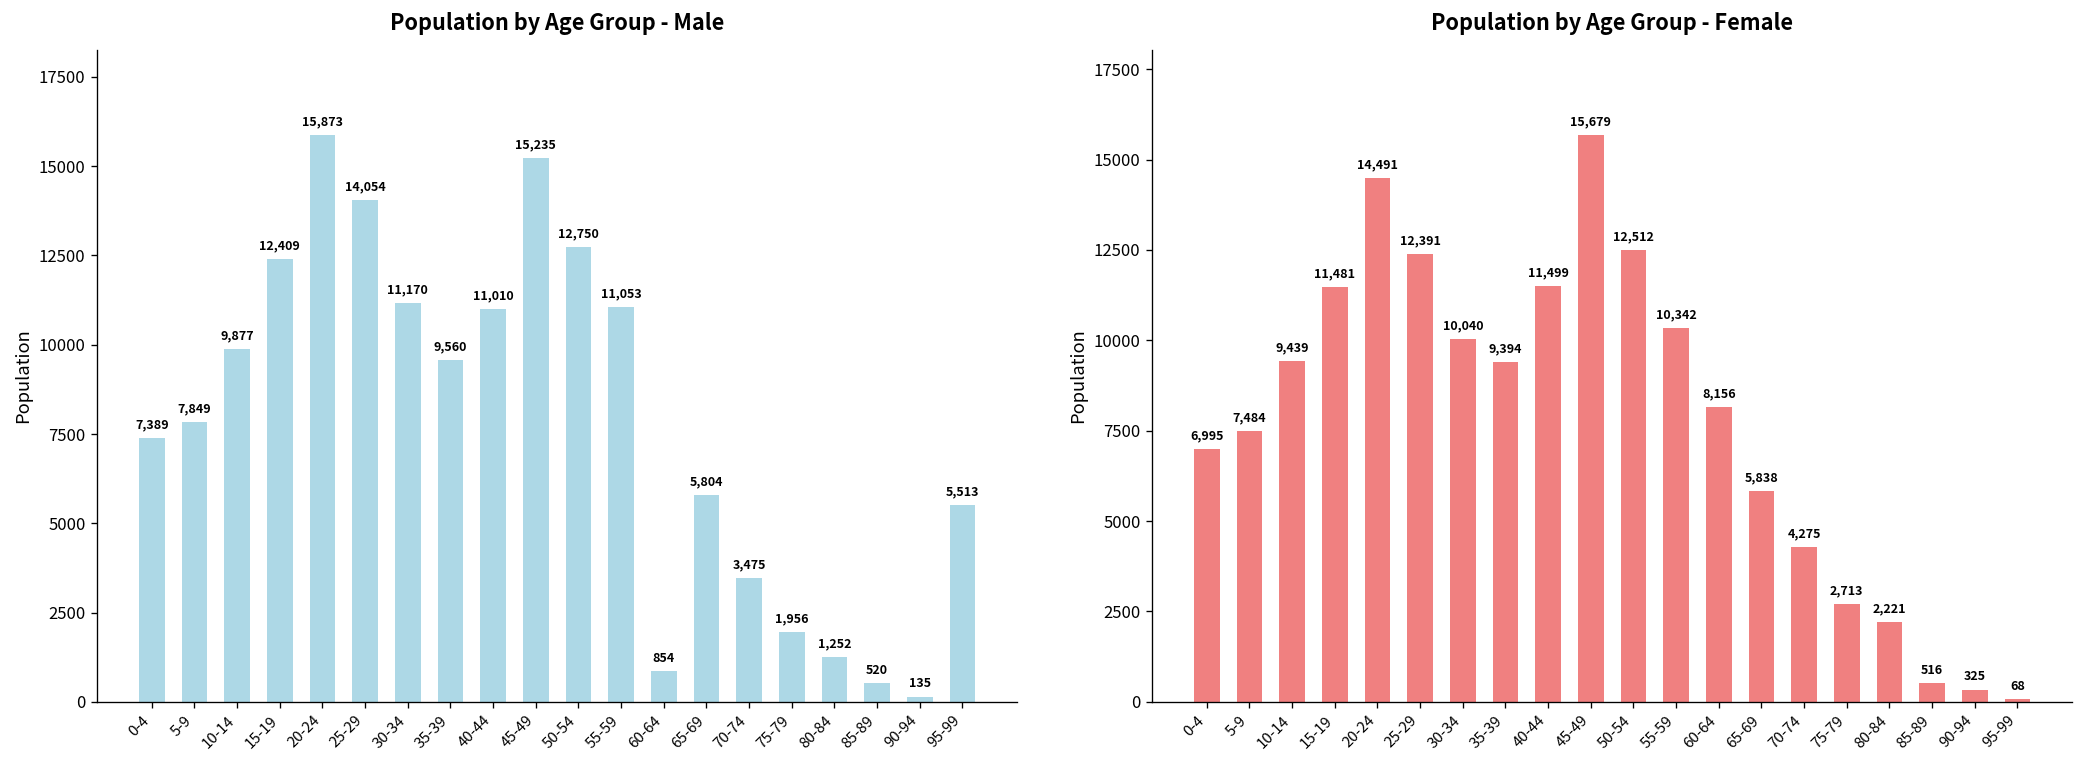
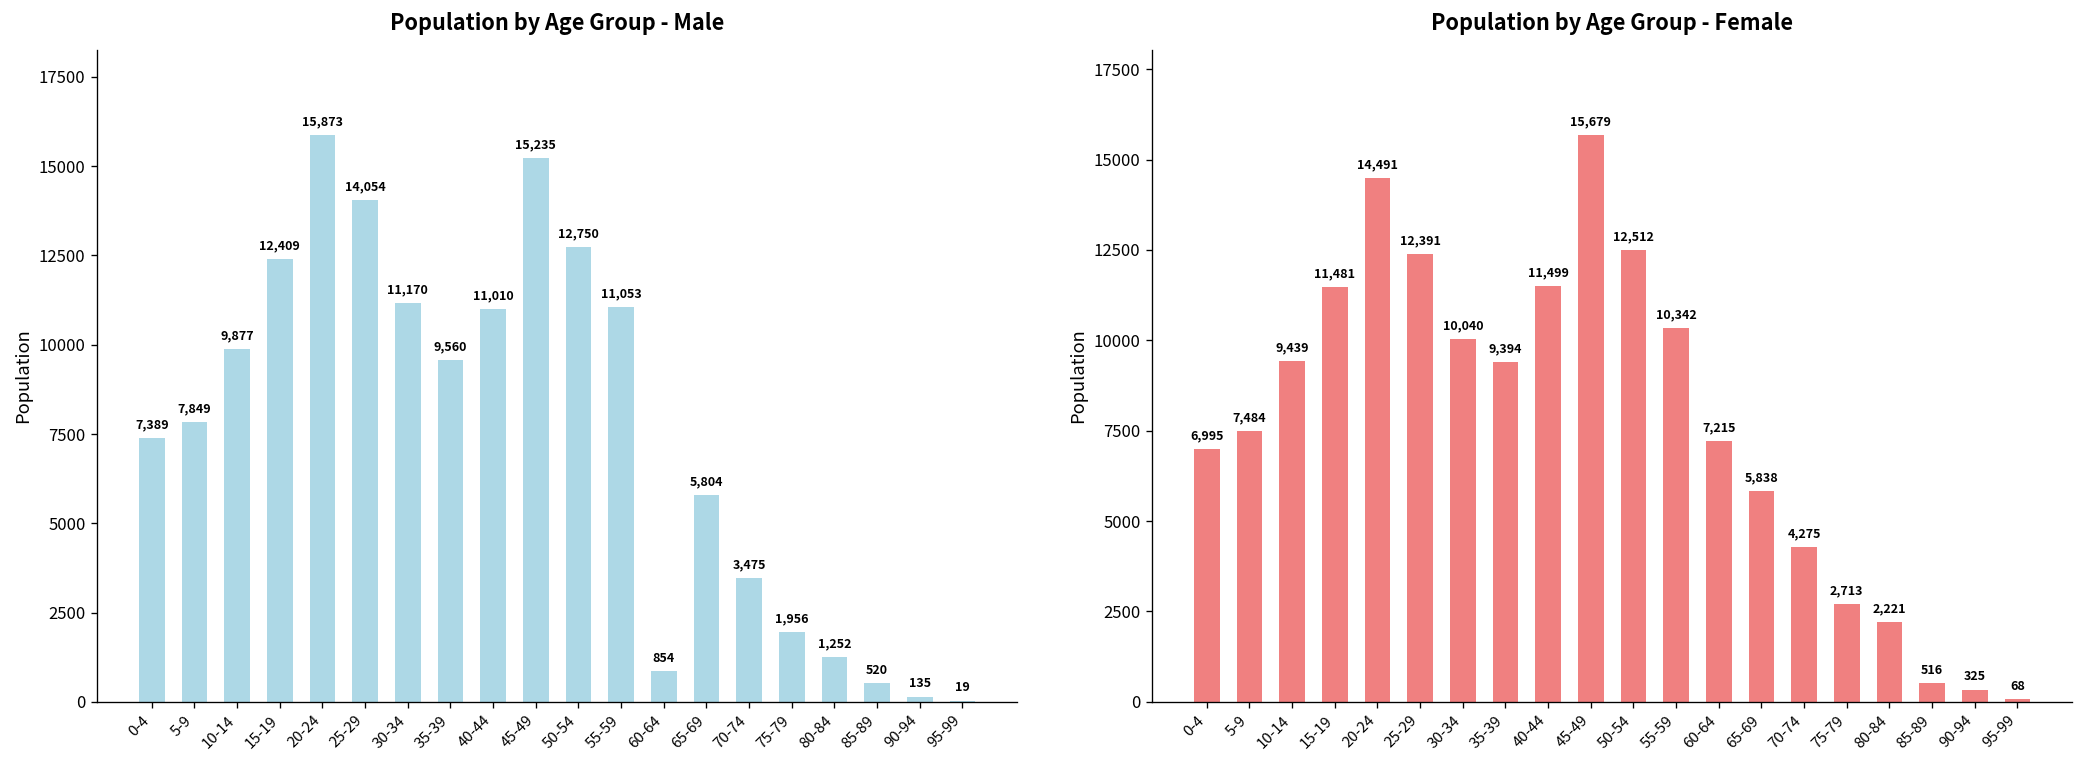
  {
    "Population by Age Group - Male": {
      "0-4": "7,389",
      "5-9": "7,849",
      "10-14": "9,877",
      "15-19": "12,409",
      "20-24": "15,873",
      "25-29": "14,054",
      "30-34": "11,170",
      "35-39": "9,560",
      "40-44": "11,010",
      "45-49": "15,235",
      "50-54": "12,750",
      "55-59": "11,053",
      "60-64": "854",
      "65-69": "5,804",
      "70-74": "3,475",
      "75-79": "1,956",
      "80-84": "1,252",
      "85-89": "520",
      "90-94": "135",
-     "95-99": "5,513"
+     "95-99": "19"
    },
    "Population by Age Group - Female": {
      "0-4": "6,995",
      "5-9": "7,484",
      "10-14": "9,439",
      "15-19": "11,481",
      "20-24": "14,491",
      "25-29": "12,391",
      "30-34": "10,040",
      "35-39": "9,394",
      "40-44": "11,499",
      "45-49": "15,679",
      "50-54": "12,512",
      "55-59": "10,342",
-     "60-64": "8,156",
+     "60-64": "7,215",
      "65-69": "5,838",
      "70-74": "4,275",
      "75-79": "2,713",
      "80-84": "2,221",
      "85-89": "516",
      "90-94": "325",
      "95-99": "68"
    }
  }
